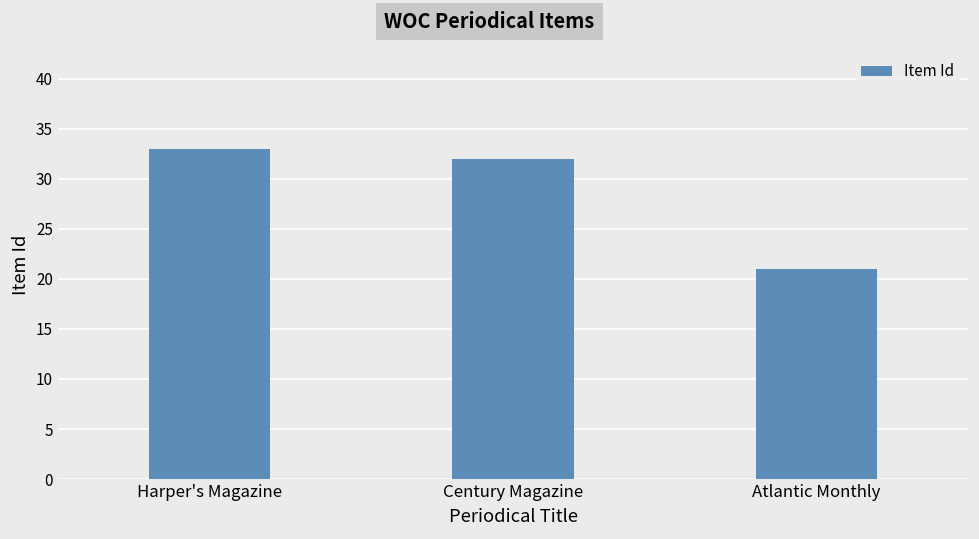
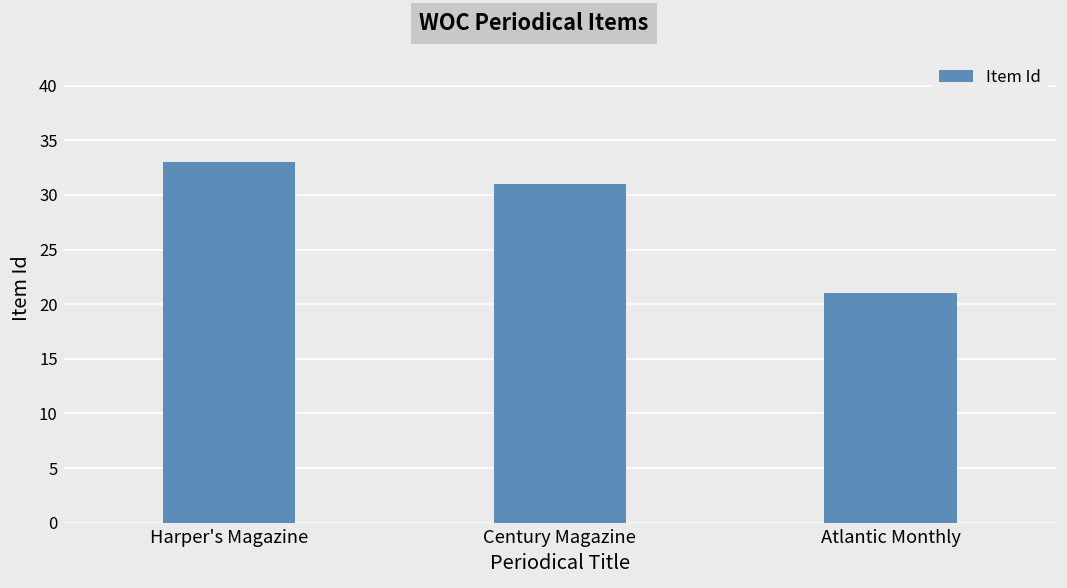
  {
    "Harper's Magazine": 33,
-   "Century Magazine": 32,
+   "Century Magazine": 31,
    "Atlantic Monthly": 21
  }
